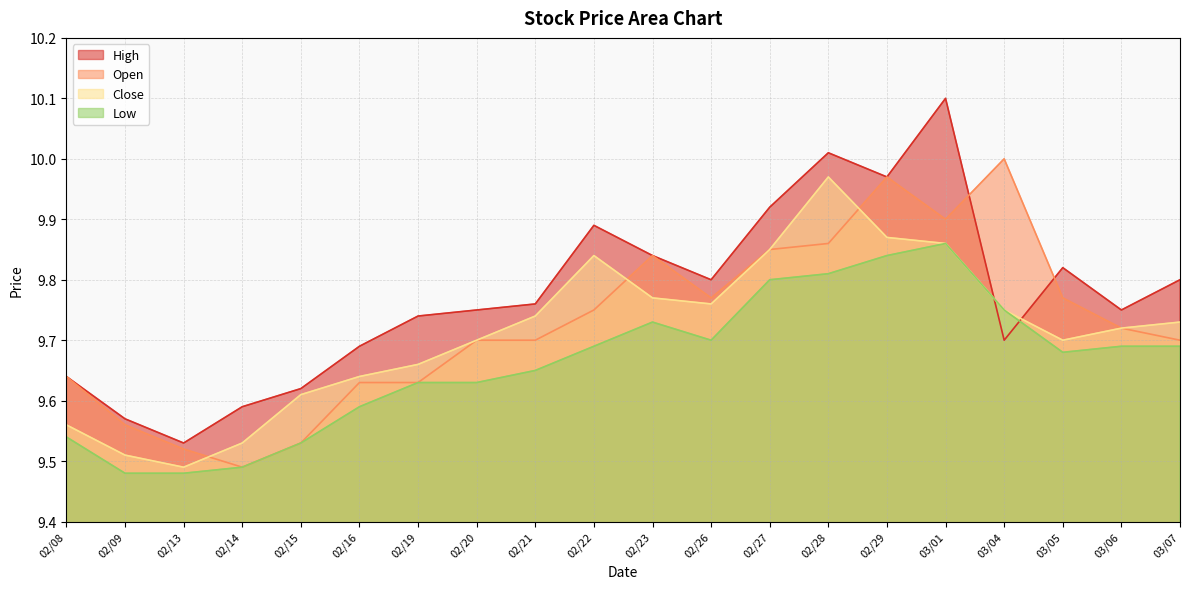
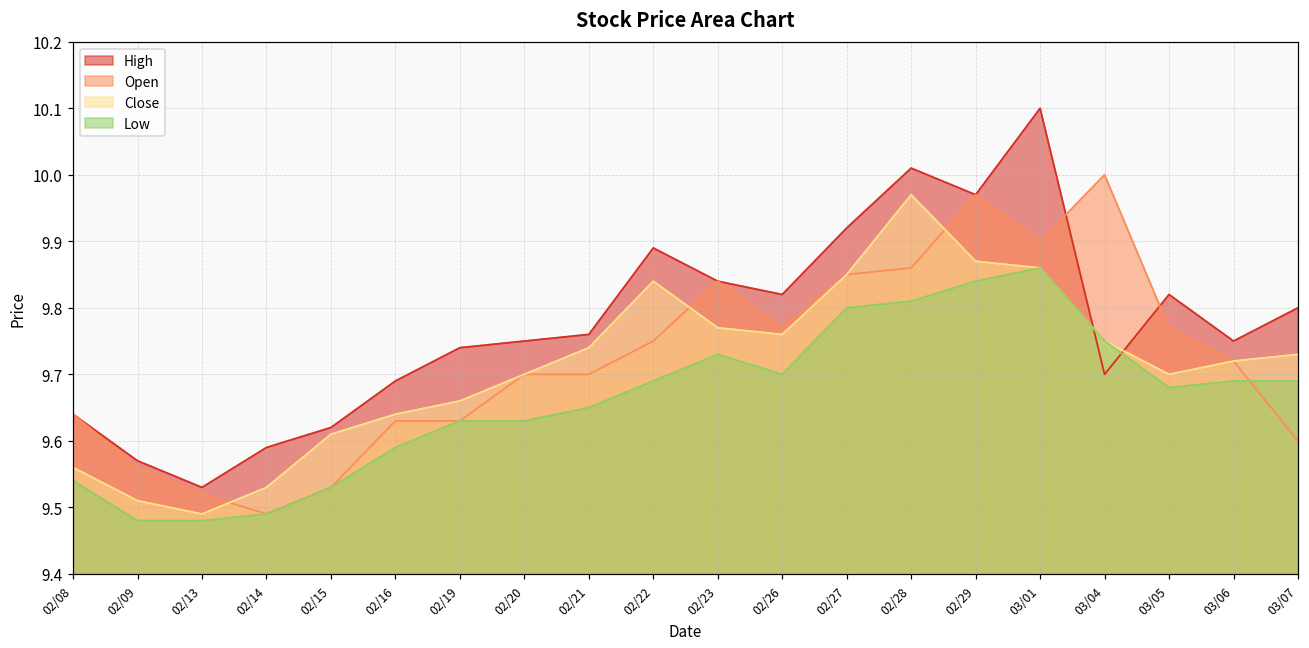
  {
    "High": {
      "02/09": 9.57,
      "02/13": 9.53,
      "02/14": 9.59,
      "02/15": 9.62,
      "02/16": 9.69,
      "02/19": 9.74,
      "02/20": 9.75,
      "02/21": 9.76,
      "02/22": 9.89,
-     "02/26": 9.80,
+     "02/26": 9.82,
      "02/27": 9.92,
      "02/28": 10.01,
      "03/01": 10.10,
      "03/04": 9.70,
      "03/05": 9.82,
      "03/06": 9.75,
      "03/07": 9.80
    },
    "Open": {
      "02/09": 9.56,
      "02/13": 9.52,
      "02/16": 9.63,
      "02/21": 9.7,
      "02/22": 9.75,
      "02/26": 9.77,
      "02/28": 9.86,
      "03/01": 9.9,
      "03/04": 10.0,
      "03/05": 9.77,
-     "03/07": 9.7
+     "03/07": 9.6
    },
    "Close": {
      "02/08": 9.56,
      "02/09": 9.51,
      "02/13": 9.49,
      "02/14": 9.53,
      "02/15": 9.61,
      "02/16": 9.64,
      "02/19": 9.66,
      "02/21": 9.74,
      "02/22": 9.84,
      "02/23": 9.77,
      "02/26": 9.76,
      "02/28": 9.97,
      "02/29": 9.87,
      "03/05": 9.70,
      "03/07": 9.73
    },
    "Low": {
      "02/08": 9.54,
      "02/09": 9.48,
      "02/13": 9.48,
      "02/16": 9.59,
      "02/20": 9.63,
      "02/21": 9.65,
      "02/22": 9.69,
      "02/23": 9.73,
      "02/26": 9.70,
      "02/27": 9.80,
      "02/28": 9.81,
      "02/29": 9.84,
      "03/05": 9.68,
      "03/06": 9.69,
      "03/07": 9.69
    }
  }
